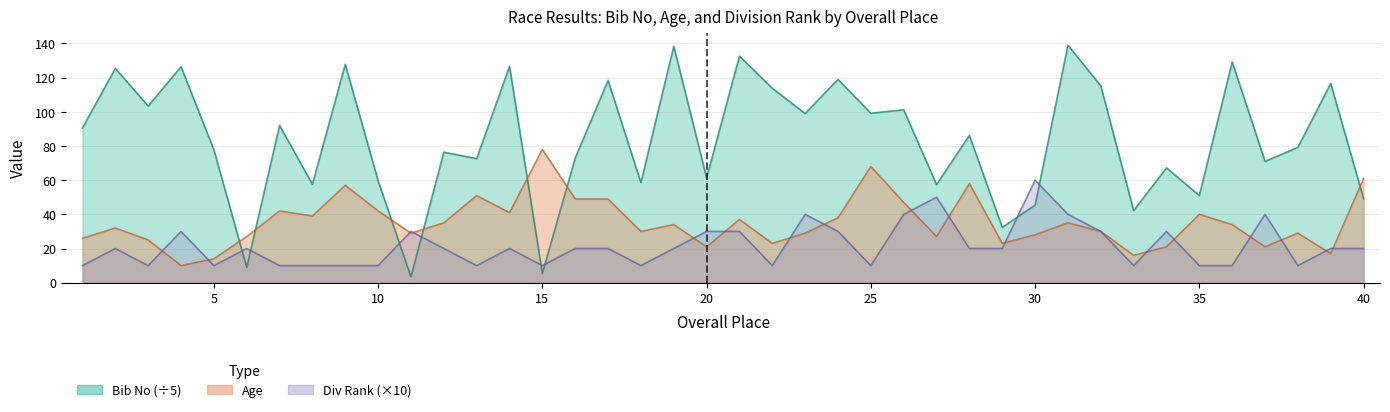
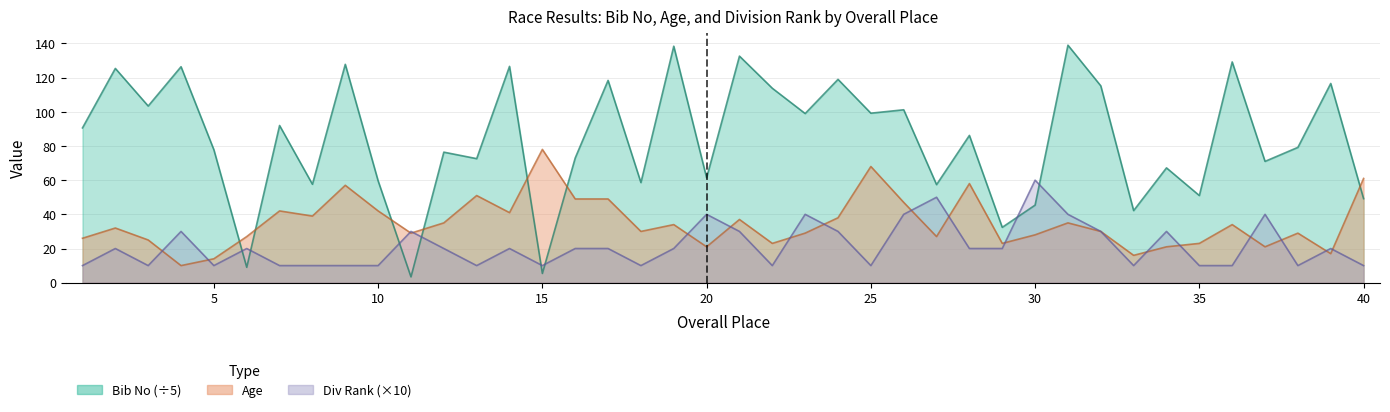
  {
    "Age": {
      "5": 14,
      "10": 42,
      "15": 78,
      "20": 21,
      "25": 68,
      "30": 28,
-     "35": 40,
+     "35": 23,
      "40": 61
    },
    "Div Rank (×10)": {
      "5": 10,
      "10": 10,
      "15": 10,
-     "20": 30,
+     "20": 40,
      "25": 10,
      "30": 60,
      "35": 10,
-     "40": 20
+     "40": 10
    }
  }
